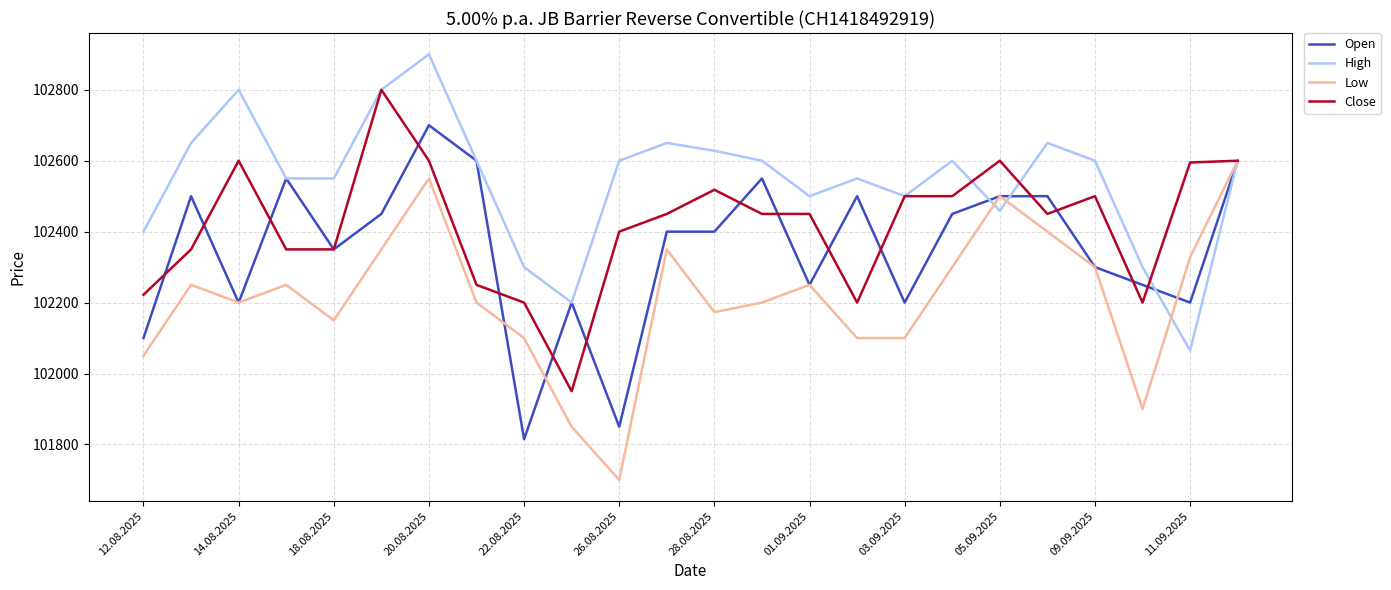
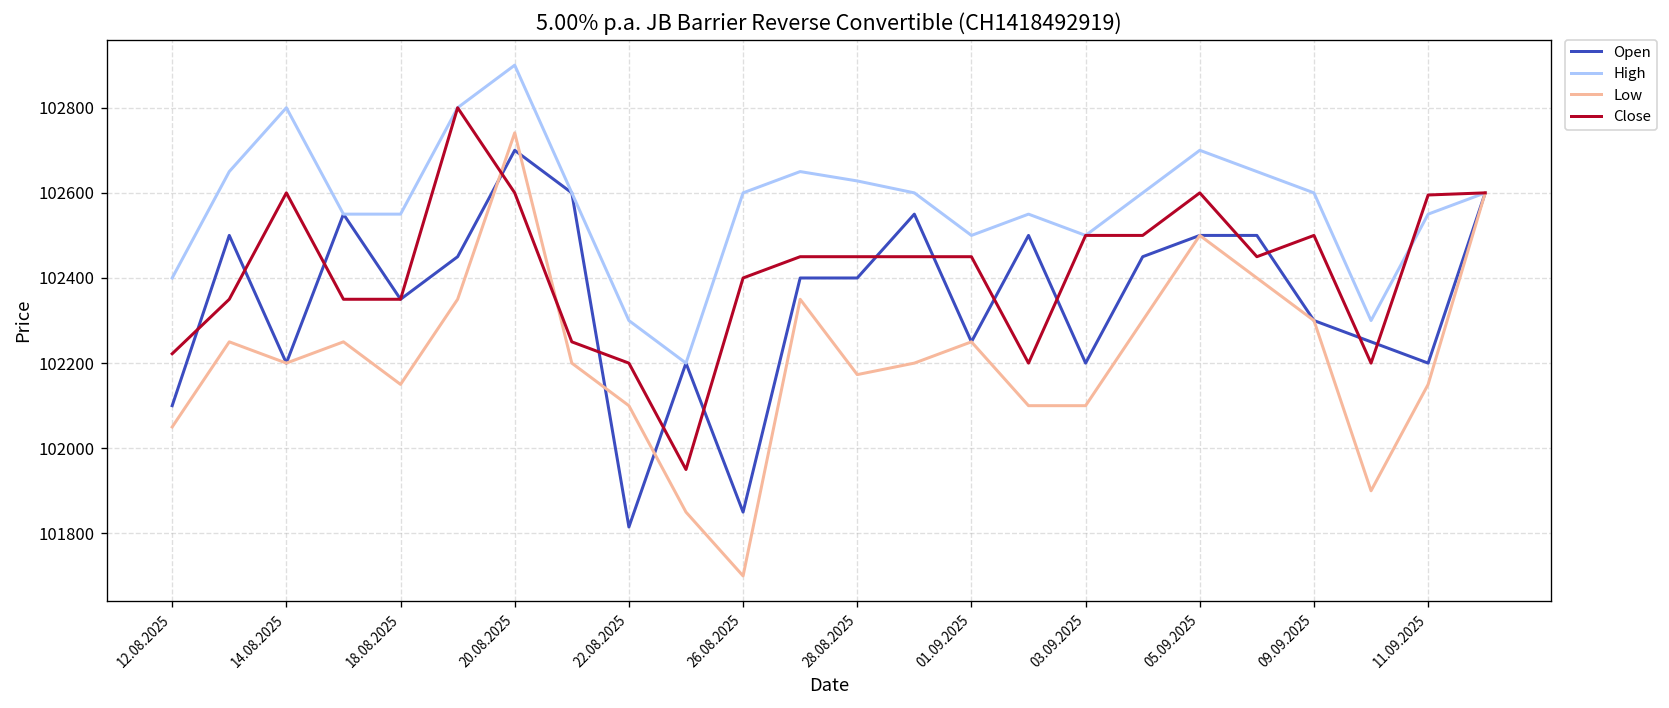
  {
    "Open": {
      "12.08.2025": 102100,
      "20.08.2025": 102700,
      "22.08.2025": 101820,
      "26.08.2025": 101850,
      "28.08.2025": 102400,
      "03.09.2025": 102200,
      "11.09.2025": 102200
    },
    "High": {
      "12.08.2025": 102400,
      "14.08.2025": 102800,
      "18.08.2025": 102550,
      "20.08.2025": 102900,
      "22.08.2025": 102300,
      "26.08.2025": 102600,
      "28.08.2025": 102630,
      "01.09.2025": 102500,
-     "05.09.2025": 102460,
+     "05.09.2025": 102700,
      "09.09.2025": 102600,
-     "11.09.2025": 102070
+     "11.09.2025": 102550
    },
    "Low": {
      "12.08.2025": 102050,
      "18.08.2025": 102150,
-     "20.08.2025": 102550,
+     "20.08.2025": 102740,
      "22.08.2025": 102100,
      "26.08.2025": 101700,
      "28.08.2025": 102170,
      "03.09.2025": 102100,
-     "11.09.2025": 102330
+     "11.09.2025": 102150
    },
    "Close": {
      "12.08.2025": 102220,
      "14.08.2025": 102600,
      "20.08.2025": 102600,
      "22.08.2025": 102200,
      "26.08.2025": 102400,
-     "28.08.2025": 102520,
+     "28.08.2025": 102450,
      "01.09.2025": 102450,
      "05.09.2025": 102600,
      "09.09.2025": 102500,
      "11.09.2025": 102600
    }
  }
